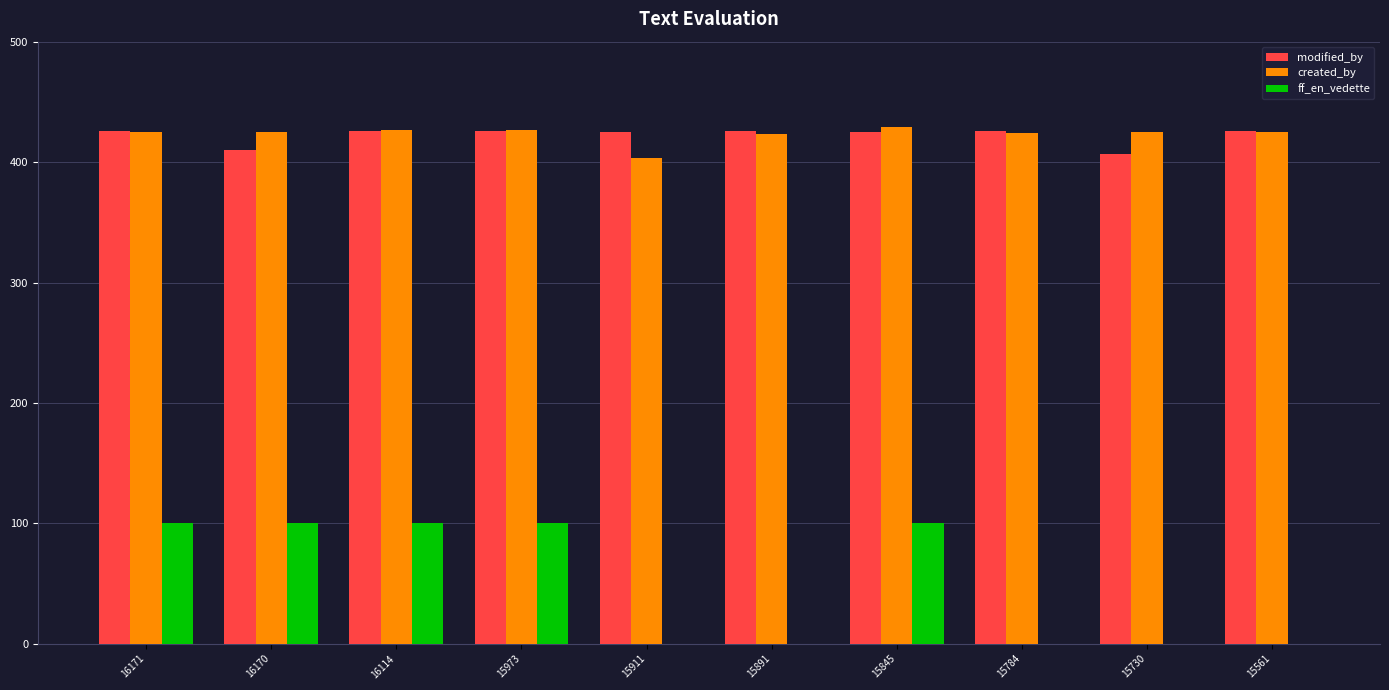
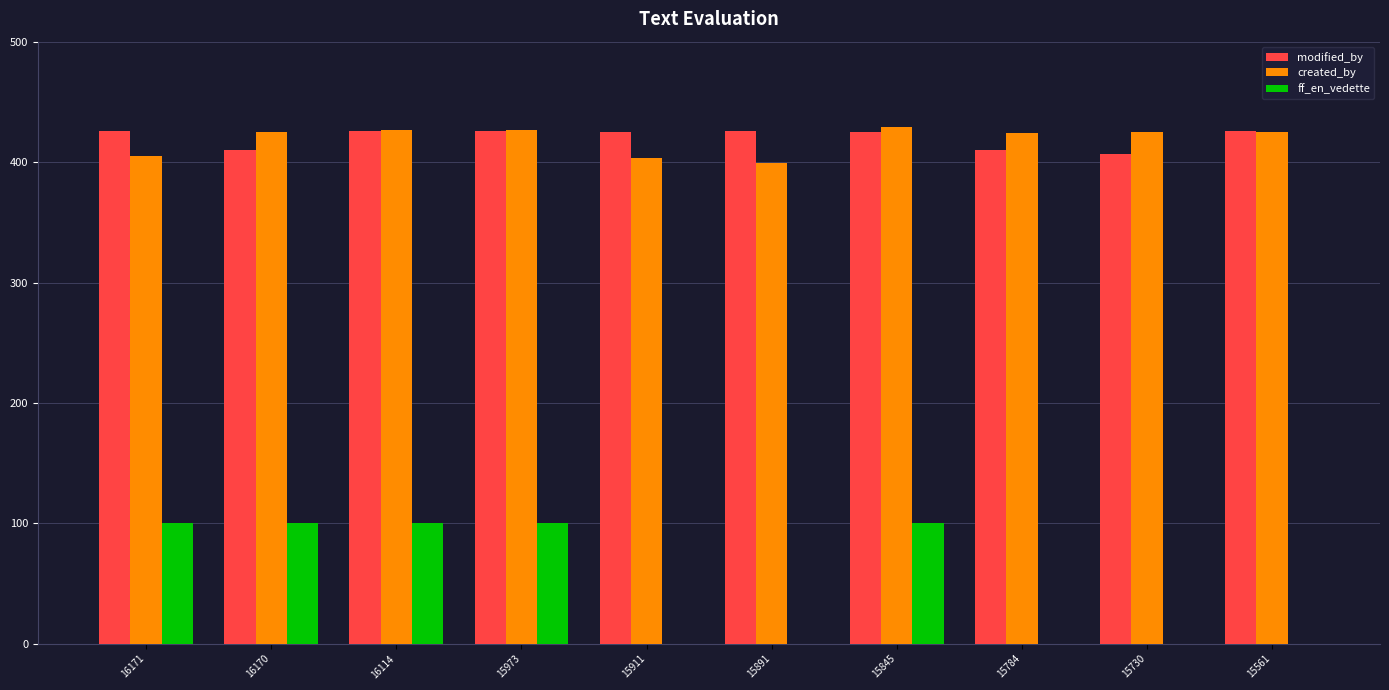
  {
    "modified_by": {
      "16171": 426,
      "16170": 410,
      "16114": 426,
      "15973": 426,
      "15911": 425,
      "15891": 426,
      "15845": 425,
-     "15784": 426,
+     "15784": 410,
      "15730": 407,
      "15561": 426
    },
    "created_by": {
-     "16171": 425,
+     "16171": 405,
      "16170": 425,
      "16114": 427,
      "15973": 427,
      "15911": 403,
-     "15891": 423,
+     "15891": 399,
      "15845": 429,
      "15784": 424,
      "15730": 425,
      "15561": 425
    },
    "ff_en_vedette": {
      "16171": 100,
      "16170": 100,
      "16114": 100,
      "15973": 100,
      "15911": 0,
      "15891": 0,
      "15845": 100,
      "15784": 0,
      "15730": 0,
      "15561": 0
    }
  }
